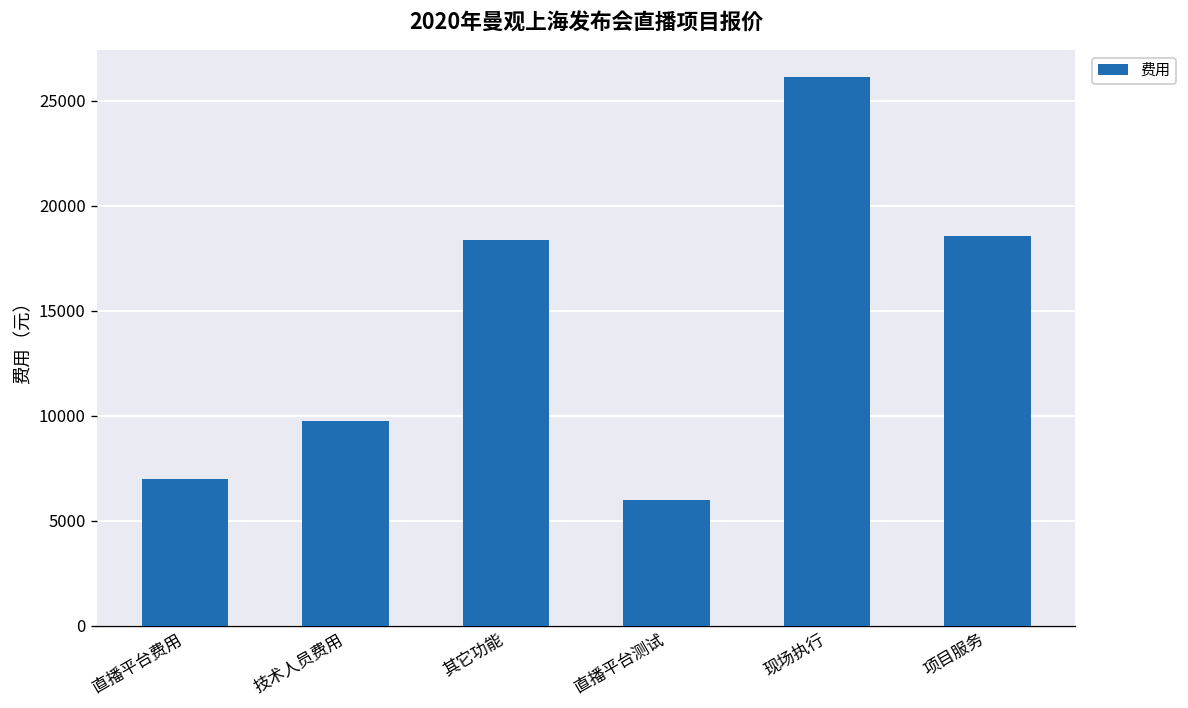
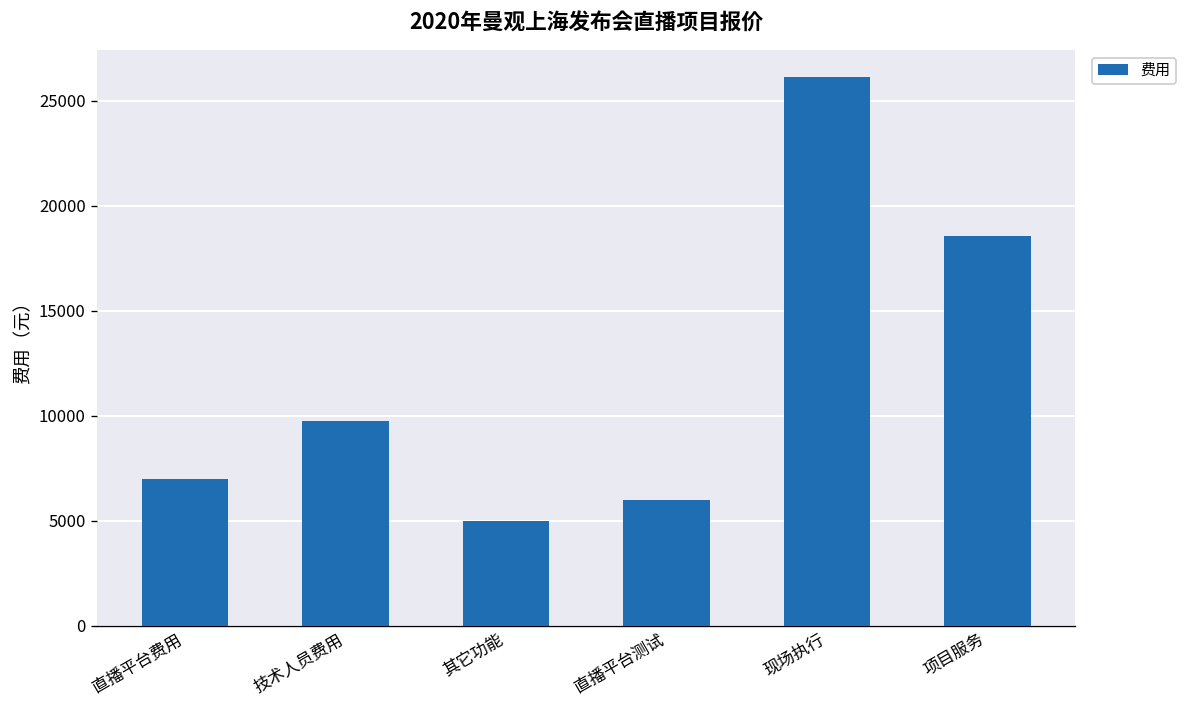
  {
    "直播平台费用": 7000,
    "技术人员费用": 9800,
-   "其它功能": 18400,
+   "其它功能": 5000,
    "直播平台测试": 6000,
    "现场执行": 26100,
    "项目服务": 18500
  }
